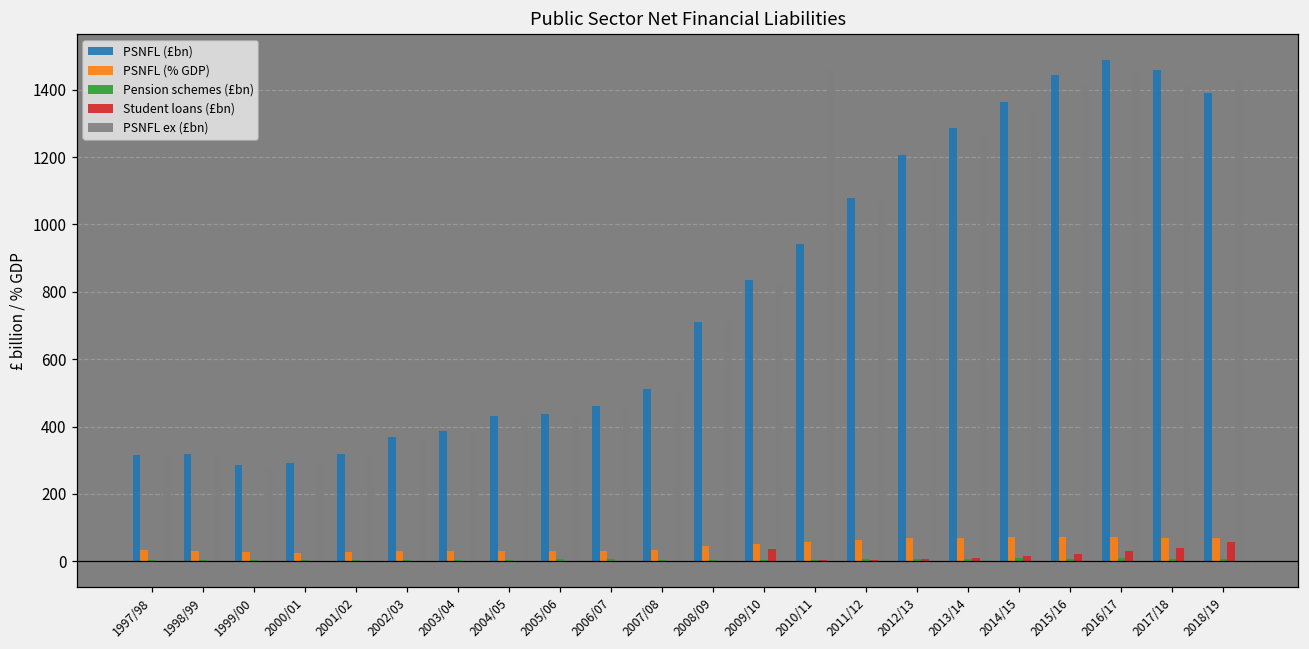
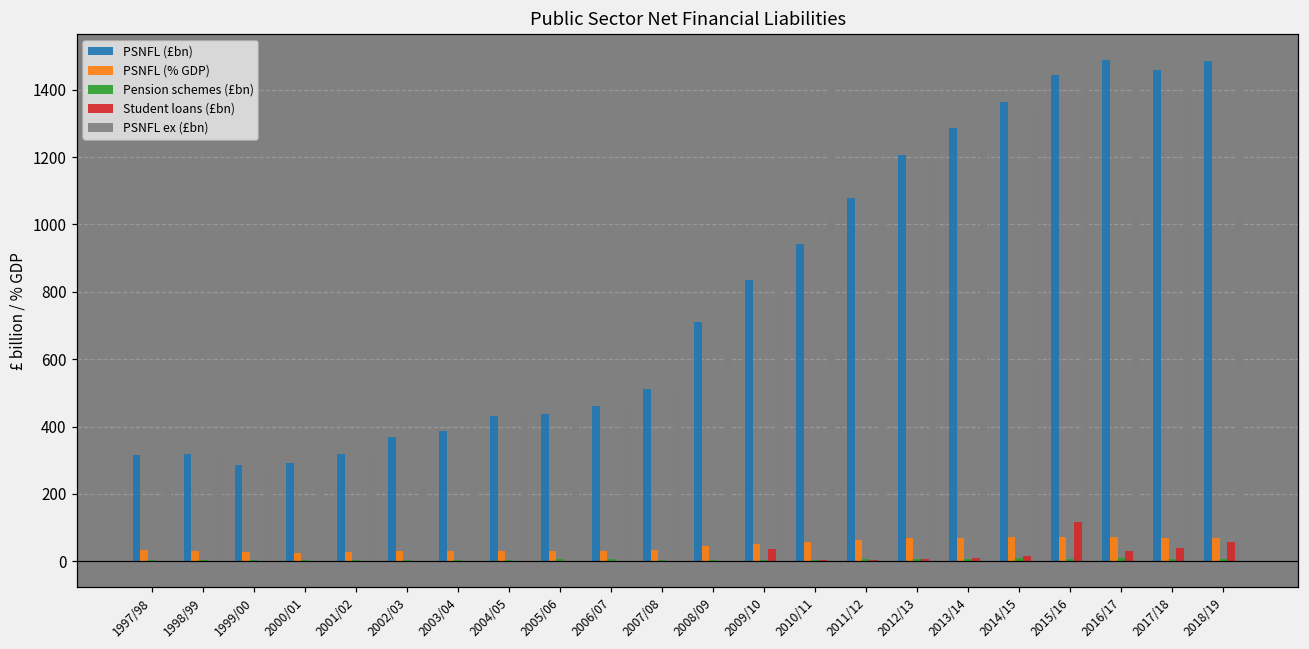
  {
    "PSNFL (£bn)": {
      "1997/98": 320,
      "1998/99": 320,
      "1999/00": 290,
      "2000/01": 290,
      "2001/02": 320,
      "2002/03": 370,
      "2003/04": 390,
      "2004/05": 430,
      "2005/06": 440,
      "2006/07": 460,
      "2007/08": 510,
      "2008/09": 710,
      "2009/10": 830,
      "2010/11": 940,
      "2011/12": 1080,
      "2012/13": 1200,
      "2013/14": 1290,
      "2014/15": 1360,
      "2015/16": 1440,
      "2016/17": 1490,
      "2017/18": 1460,
-     "2018/19": 1390
+     "2018/19": 1490
    },
    "PSNFL (% GDP)": {
      "1997/98": 30,
      "1998/99": 30,
      "1999/00": 30,
      "2000/01": 30,
      "2001/02": 30,
      "2002/03": 30,
      "2003/04": 30,
      "2004/05": 30,
      "2005/06": 30,
      "2006/07": 30,
      "2007/08": 30,
      "2008/09": 50,
      "2009/10": 50,
      "2010/11": 60,
      "2011/12": 60,
      "2012/13": 70,
      "2013/14": 70,
      "2014/15": 70,
      "2015/16": 70,
      "2016/17": 70,
      "2017/18": 70,
      "2018/19": 70
    },
    "Pension schemes (£bn)": {
      "2014/15": 10,
      "2016/17": 10
    },
    "Student loans (£bn)": {
      "1997/98": 0,
      "1999/00": 0,
      "2009/10": 40,
      "2013/14": 10,
      "2014/15": 20,
-     "2015/16": 20,
+     "2015/16": 120,
      "2016/17": 30,
      "2017/18": 40,
      "2018/19": 60
    },
    "PSNFL ex (£bn)": {
      "1997/98": 310,
      "1998/99": 310,
      "1999/00": 280,
      "2000/01": 290,
      "2001/02": 310,
      "2002/03": 370,
      "2003/04": 380,
      "2004/05": 430,
      "2005/06": 430,
      "2006/07": 460,
      "2007/08": 510,
      "2008/09": 710,
      "2009/10": 830,
      "2010/11": 1460,
      "2011/12": 1070,
      "2012/13": 1190,
      "2013/14": 1270,
      "2014/15": 1340,
      "2015/16": 1410,
      "2016/17": 1450,
      "2017/18": 1410,
      "2018/19": 1420
    }
  }
